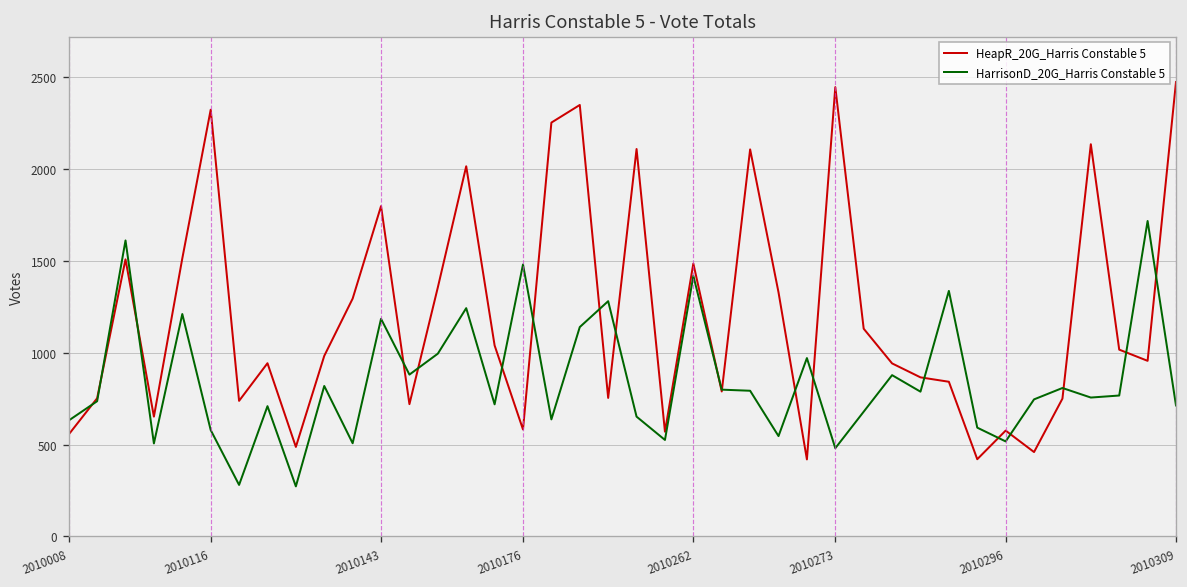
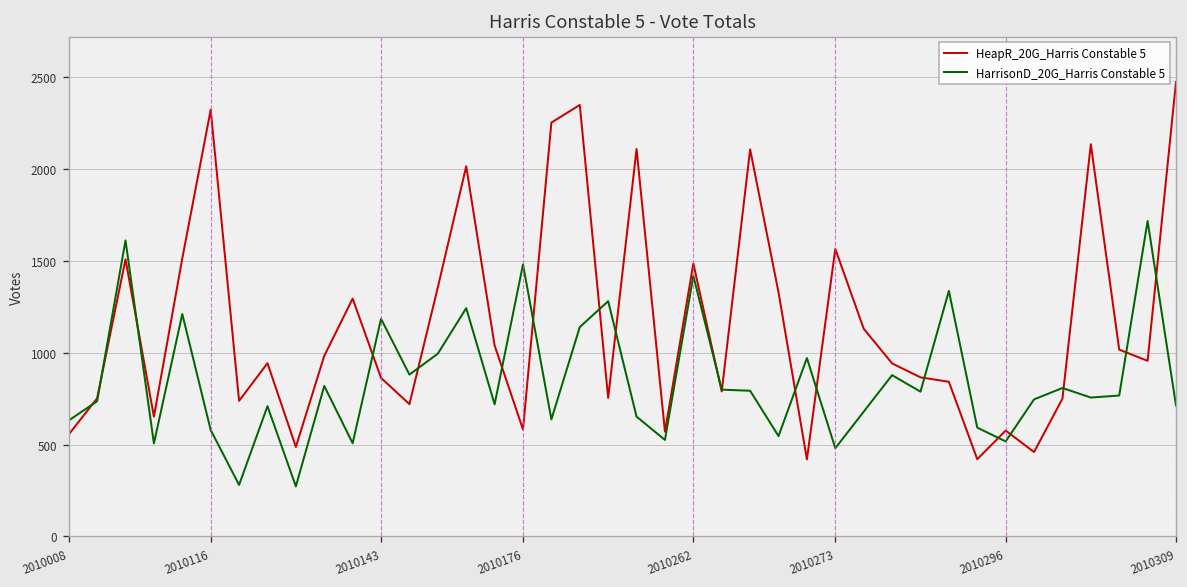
  {
    "HeapR_20G_Harris Constable 5": {
      "2010008": 560,
      "2010116": 2320,
-     "2010143": 1800,
+     "2010143": 860,
      "2010176": 580,
      "2010262": 1490,
-     "2010273": 2450,
+     "2010273": 1570,
      "2010296": 580,
      "2010309": 2480
    },
    "HarrisonD_20G_Harris Constable 5": {
      "2010008": 630,
      "2010116": 580,
      "2010143": 1190,
      "2010176": 1480,
      "2010262": 1420,
      "2010273": 480,
      "2010296": 520,
      "2010309": 710
    }
  }
